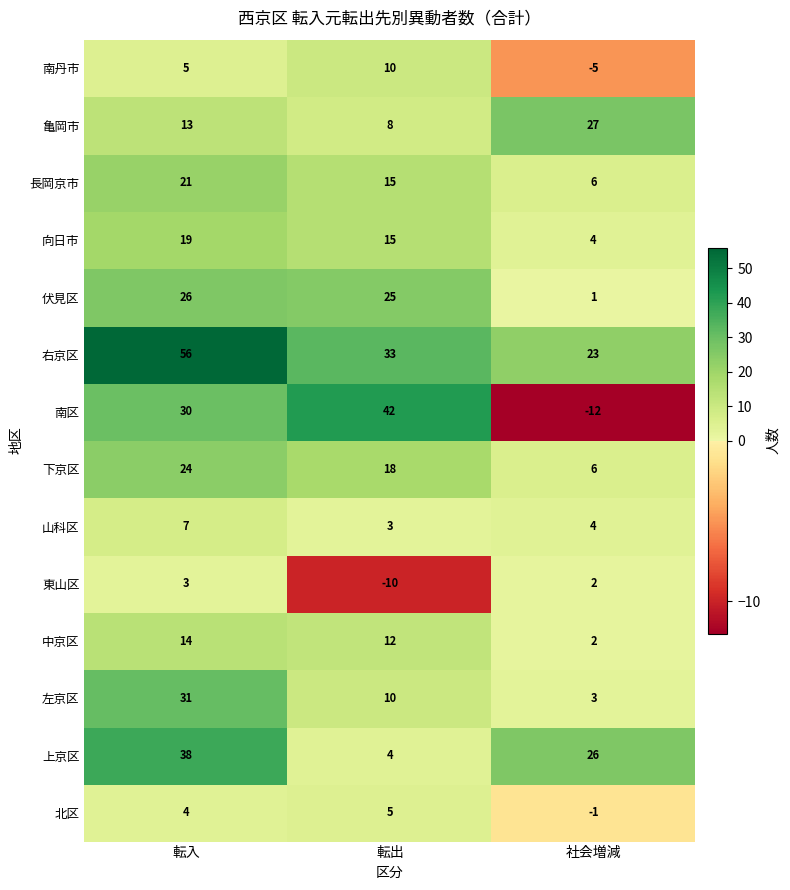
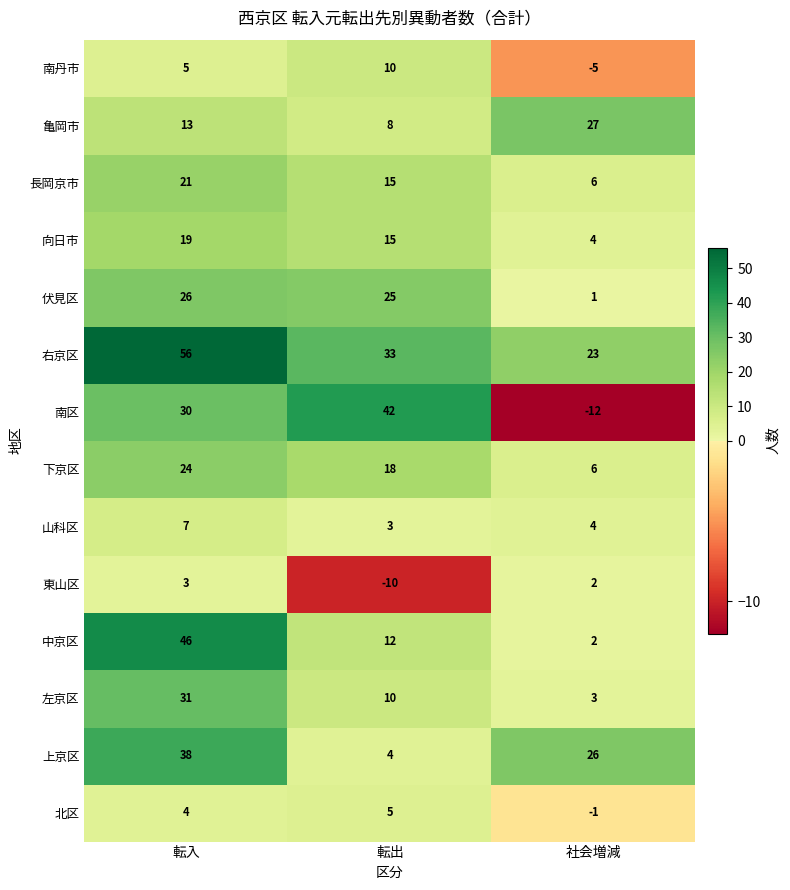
  {
    "南丹市": {
      "転入": 5,
      "転出": 10,
      "社会増減": -5
    },
    "亀岡市": {
      "転入": 13,
      "転出": 8,
      "社会増減": 27
    },
    "長岡京市": {
      "転入": 21,
      "転出": 15,
      "社会増減": 6
    },
    "向日市": {
      "転入": 19,
      "転出": 15,
      "社会増減": 4
    },
    "伏見区": {
      "転入": 26,
      "転出": 25,
      "社会増減": 1
    },
    "右京区": {
      "転入": 56,
      "転出": 33,
      "社会増減": 23
    },
    "南区": {
      "転入": 30,
      "転出": 42,
      "社会増減": -12
    },
    "下京区": {
      "転入": 24,
      "転出": 18,
      "社会増減": 6
    },
    "山科区": {
      "転入": 7,
      "転出": 3,
      "社会増減": 4
    },
    "東山区": {
      "転入": 3,
      "転出": -10,
      "社会増減": 2
    },
    "中京区": {
-     "転入": 14,
+     "転入": 46,
      "転出": 12,
      "社会増減": 2
    },
    "左京区": {
      "転入": 31,
      "転出": 10,
      "社会増減": 3
    },
    "上京区": {
      "転入": 38,
      "転出": 4,
      "社会増減": 26
    },
    "北区": {
      "転入": 4,
      "転出": 5,
      "社会増減": -1
    }
  }
